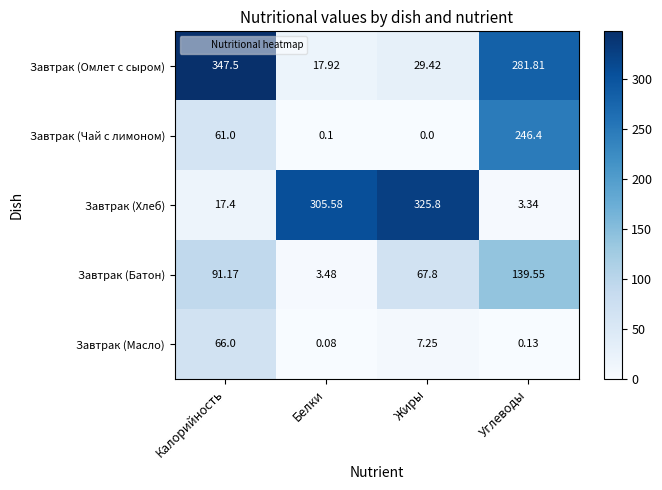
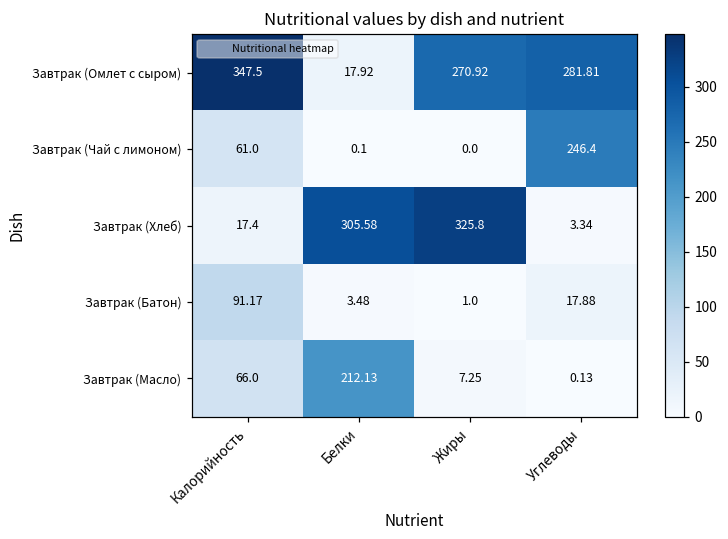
  {
    "Завтрак (Омлет с сыром)": {
      "Калорийность": 347.5,
      "Белки": 17.92,
-     "Жиры": 29.42,
+     "Жиры": 270.92,
      "Углеводы": 281.81
    },
    "Завтрак (Чай с лимоном)": {
      "Калорийность": 61.0,
      "Белки": 0.1,
      "Жиры": 0.0,
      "Углеводы": 246.4
    },
    "Завтрак (Хлеб)": {
      "Калорийность": 17.4,
      "Белки": 305.58,
      "Жиры": 325.8,
      "Углеводы": 3.34
    },
    "Завтрак (Батон)": {
      "Калорийность": 91.17,
      "Белки": 3.48,
-     "Жиры": 67.8,
-     "Углеводы": 139.55
+     "Жиры": 1.0,
+     "Углеводы": 17.88
    },
    "Завтрак (Масло)": {
      "Калорийность": 66.0,
-     "Белки": 0.08,
+     "Белки": 212.13,
      "Жиры": 7.25,
      "Углеводы": 0.13
    }
  }
